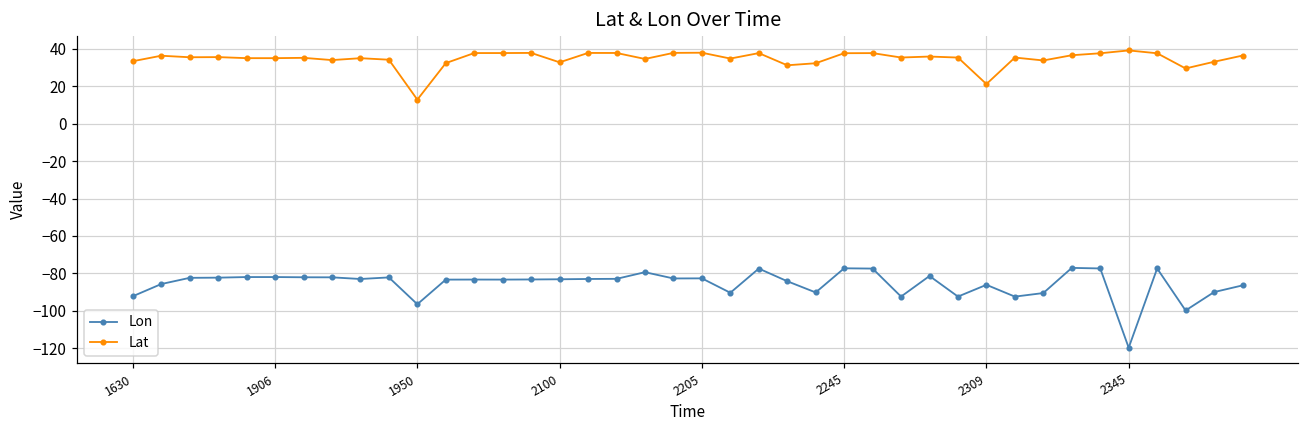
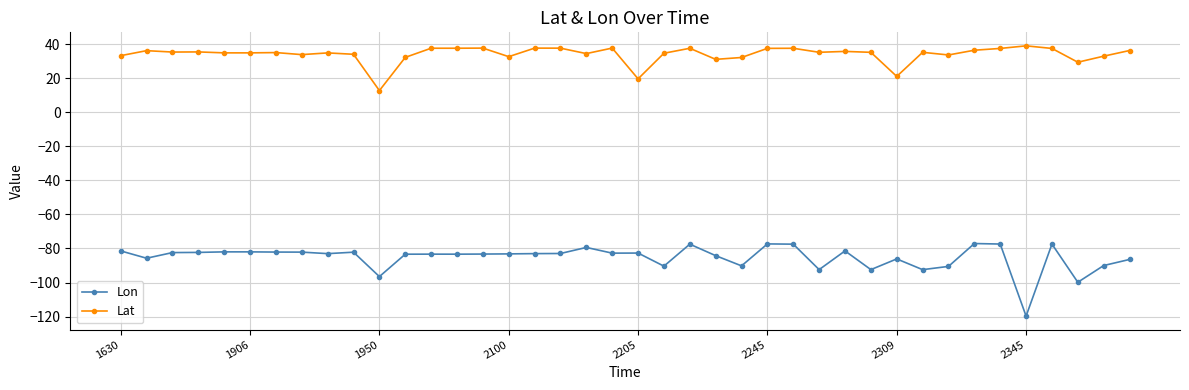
  {
    "Lon": {
-     "1630": -92,
+     "1630": -81,
      "1906": -82,
      "1950": -97,
      "2100": -83,
      "2205": -83,
      "2245": -77,
      "2309": -86,
      "2345": -120
    },
    "Lat": {
      "1630": 33,
      "1906": 35,
      "1950": 13,
      "2100": 33,
-     "2205": 38,
+     "2205": 20,
      "2245": 38,
      "2309": 21,
      "2345": 39
    }
  }
